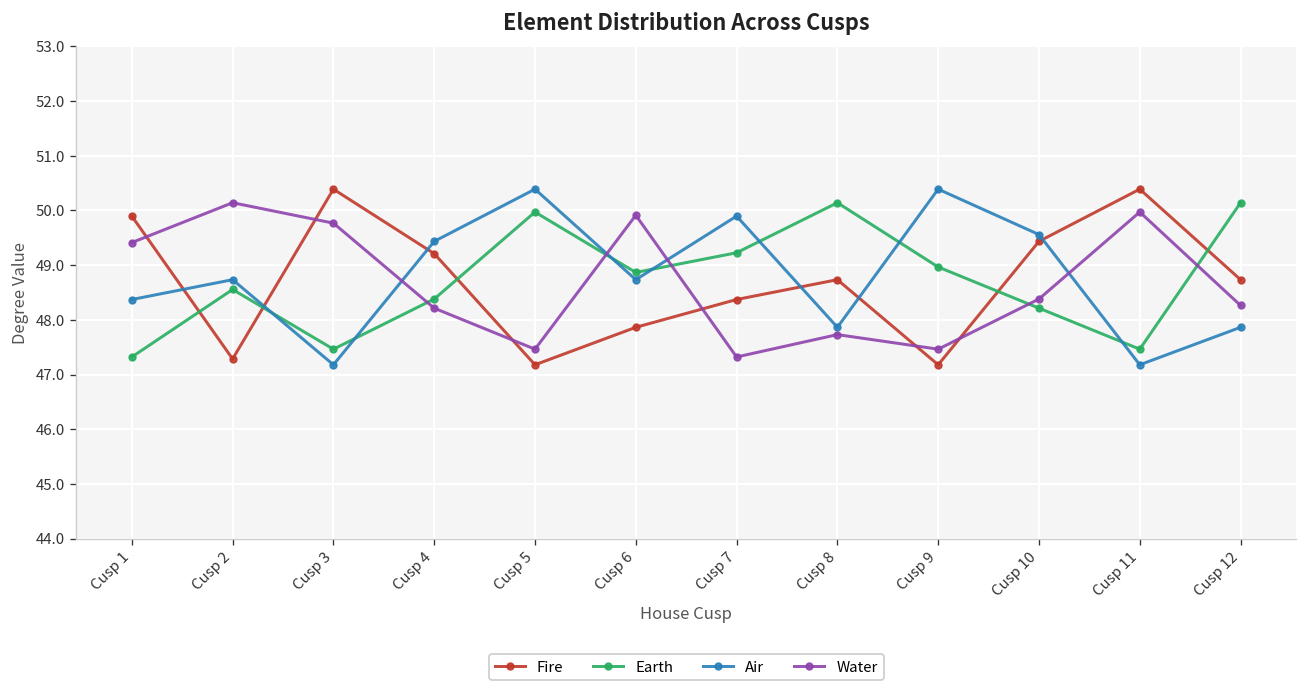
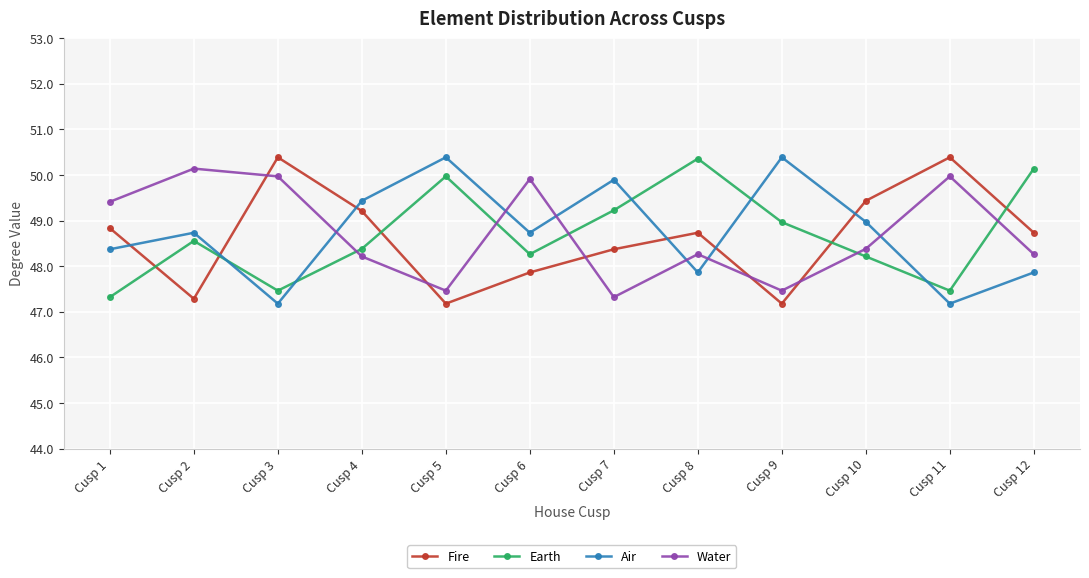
  {
    "Fire": {
-     "Cusp 1": 49.9,
+     "Cusp 1": 48.8,
      "Cusp 2": 47.3,
      "Cusp 3": 50.4,
      "Cusp 4": 49.2,
      "Cusp 5": 47.2,
      "Cusp 6": 47.9,
      "Cusp 7": 48.4,
      "Cusp 8": 48.7,
      "Cusp 9": 47.2,
      "Cusp 10": 49.4,
      "Cusp 11": 50.4,
      "Cusp 12": 48.7
    },
    "Earth": {
      "Cusp 1": 47.3,
      "Cusp 2": 48.6,
      "Cusp 3": 47.5,
      "Cusp 4": 48.4,
      "Cusp 5": 50.0,
-     "Cusp 6": 48.9,
+     "Cusp 6": 48.3,
      "Cusp 7": 49.2,
-     "Cusp 8": 50.1,
+     "Cusp 8": 50.4,
      "Cusp 9": 49.0,
      "Cusp 10": 48.2,
      "Cusp 11": 47.5,
      "Cusp 12": 50.1
    },
    "Air": {
      "Cusp 1": 48.4,
      "Cusp 2": 48.7,
      "Cusp 3": 47.2,
      "Cusp 4": 49.4,
      "Cusp 5": 50.4,
      "Cusp 6": 48.7,
      "Cusp 7": 49.9,
      "Cusp 8": 47.9,
      "Cusp 9": 50.4,
-     "Cusp 10": 49.6,
+     "Cusp 10": 49.0,
      "Cusp 11": 47.2,
      "Cusp 12": 47.9
    },
    "Water": {
      "Cusp 1": 49.4,
      "Cusp 2": 50.1,
-     "Cusp 3": 49.8,
+     "Cusp 3": 50.0,
      "Cusp 4": 48.2,
      "Cusp 5": 47.5,
      "Cusp 6": 49.9,
      "Cusp 7": 47.3,
-     "Cusp 8": 47.7,
+     "Cusp 8": 48.3,
      "Cusp 9": 47.5,
      "Cusp 10": 48.4,
      "Cusp 11": 50.0,
      "Cusp 12": 48.3
    }
  }
